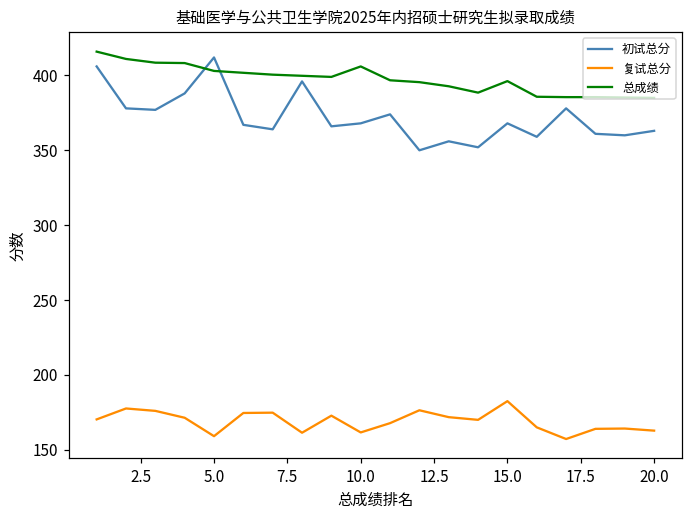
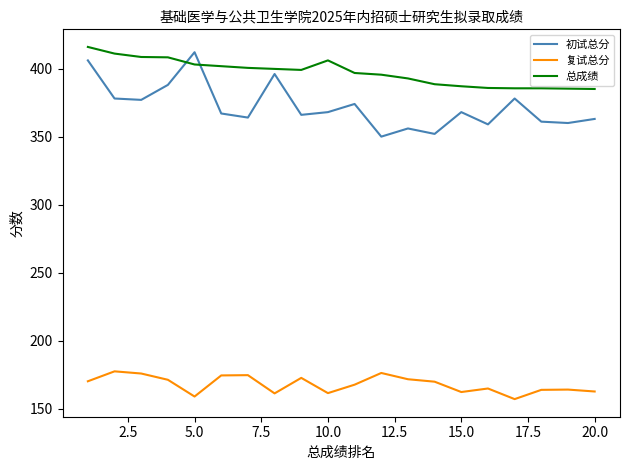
  {
    "初试总分": {
      "5.0": 412,
      "10.0": 368,
      "15.0": 368,
      "20.0": 363
    },
    "复试总分": {
      "5.0": 159,
      "10.0": 162,
-     "15.0": 183,
+     "15.0": 162,
      "20.0": 163
    },
    "总成绩": {
      "5.0": 403,
      "10.0": 406,
-     "15.0": 396,
+     "15.0": 387,
      "20.0": 385
    }
  }
